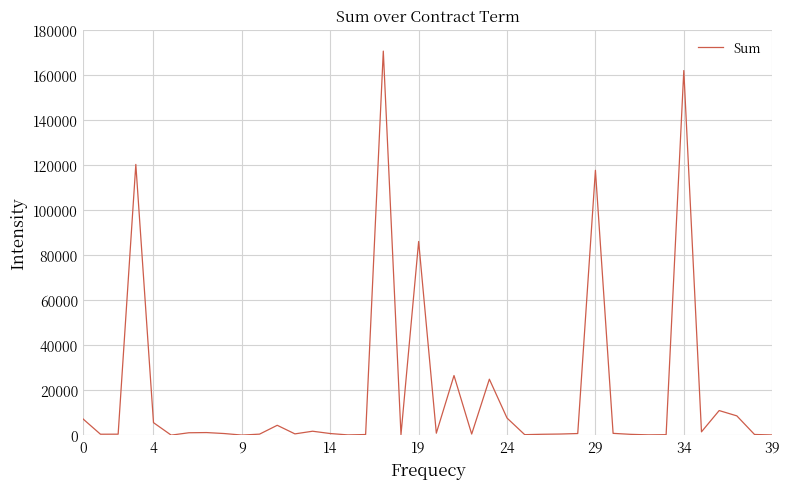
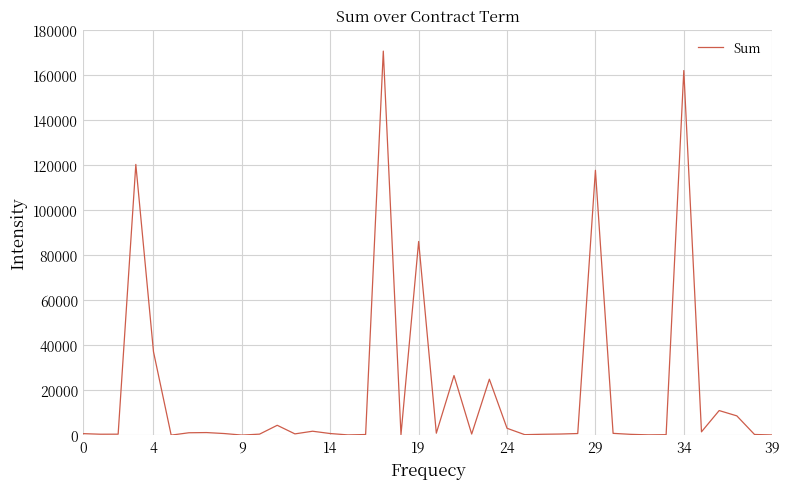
  {
-   "0": 7000,
-   "4": 6000,
+   "0": 1000,
+   "4": 37000,
    "9": 0,
    "14": 1000,
    "19": 86000,
-   "24": 8000,
+   "24": 3000,
    "29": 118000,
    "34": 162000,
    "39": 0
  }
